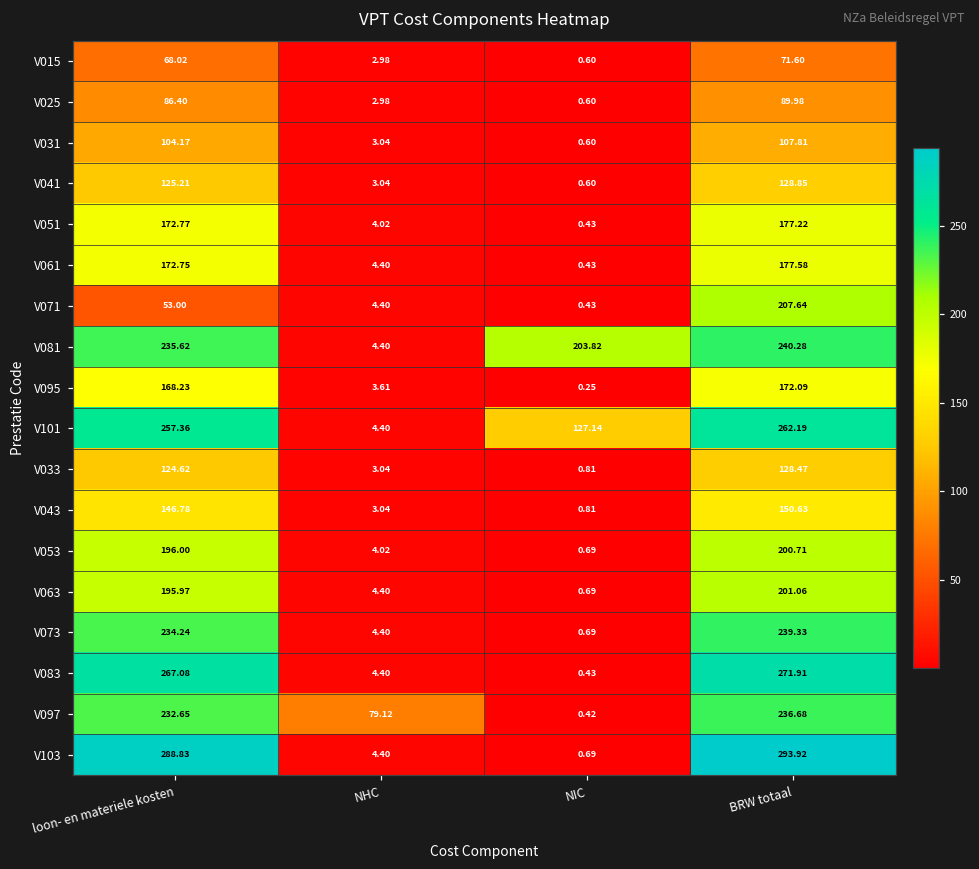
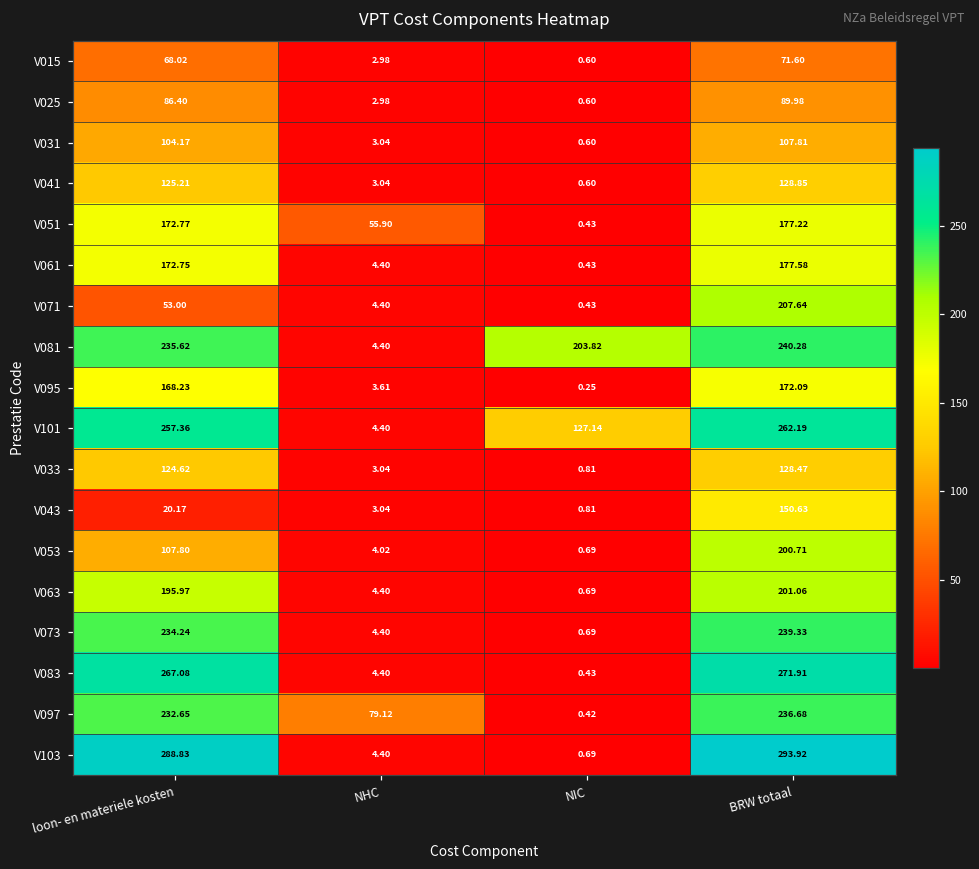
  {
    "V015": {
      "loon- en materiele kosten": 68.02,
      "NHC": 2.98,
      "NIC": 0.60,
      "BRW totaal": 71.60
    },
    "V025": {
      "loon- en materiele kosten": 86.40,
      "NHC": 2.98,
      "NIC": 0.60,
      "BRW totaal": 89.98
    },
    "V031": {
      "loon- en materiele kosten": 104.17,
      "NHC": 3.04,
      "NIC": 0.60,
      "BRW totaal": 107.81
    },
    "V041": {
      "loon- en materiele kosten": 125.21,
      "NHC": 3.04,
      "NIC": 0.60,
      "BRW totaal": 128.85
    },
    "V051": {
      "loon- en materiele kosten": 172.77,
-     "NHC": 4.02,
+     "NHC": 55.90,
      "NIC": 0.43,
      "BRW totaal": 177.22
    },
    "V061": {
      "loon- en materiele kosten": 172.75,
      "NHC": 4.40,
      "NIC": 0.43,
      "BRW totaal": 177.58
    },
    "V071": {
      "loon- en materiele kosten": 53.00,
      "NHC": 4.40,
      "NIC": 0.43,
      "BRW totaal": 207.64
    },
    "V081": {
      "loon- en materiele kosten": 235.62,
      "NHC": 4.40,
      "NIC": 203.82,
      "BRW totaal": 240.28
    },
    "V095": {
      "loon- en materiele kosten": 168.23,
      "NHC": 3.61,
      "NIC": 0.25,
      "BRW totaal": 172.09
    },
    "V101": {
      "loon- en materiele kosten": 257.36,
      "NHC": 4.40,
      "NIC": 127.14,
      "BRW totaal": 262.19
    },
    "V033": {
      "loon- en materiele kosten": 124.62,
      "NHC": 3.04,
      "NIC": 0.81,
      "BRW totaal": 128.47
    },
    "V043": {
-     "loon- en materiele kosten": 146.78,
+     "loon- en materiele kosten": 20.17,
      "NHC": 3.04,
      "NIC": 0.81,
      "BRW totaal": 150.63
    },
    "V053": {
-     "loon- en materiele kosten": 196.00,
+     "loon- en materiele kosten": 107.80,
      "NHC": 4.02,
      "NIC": 0.69,
      "BRW totaal": 200.71
    },
    "V063": {
      "loon- en materiele kosten": 195.97,
      "NHC": 4.40,
      "NIC": 0.69,
      "BRW totaal": 201.06
    },
    "V073": {
      "loon- en materiele kosten": 234.24,
      "NHC": 4.40,
      "NIC": 0.69,
      "BRW totaal": 239.33
    },
    "V083": {
      "loon- en materiele kosten": 267.08,
      "NHC": 4.40,
      "NIC": 0.43,
      "BRW totaal": 271.91
    },
    "V097": {
      "loon- en materiele kosten": 232.65,
      "NHC": 79.12,
      "NIC": 0.42,
      "BRW totaal": 236.68
    },
    "V103": {
      "loon- en materiele kosten": 288.83,
      "NHC": 4.40,
      "NIC": 0.69,
      "BRW totaal": 293.92
    }
  }
